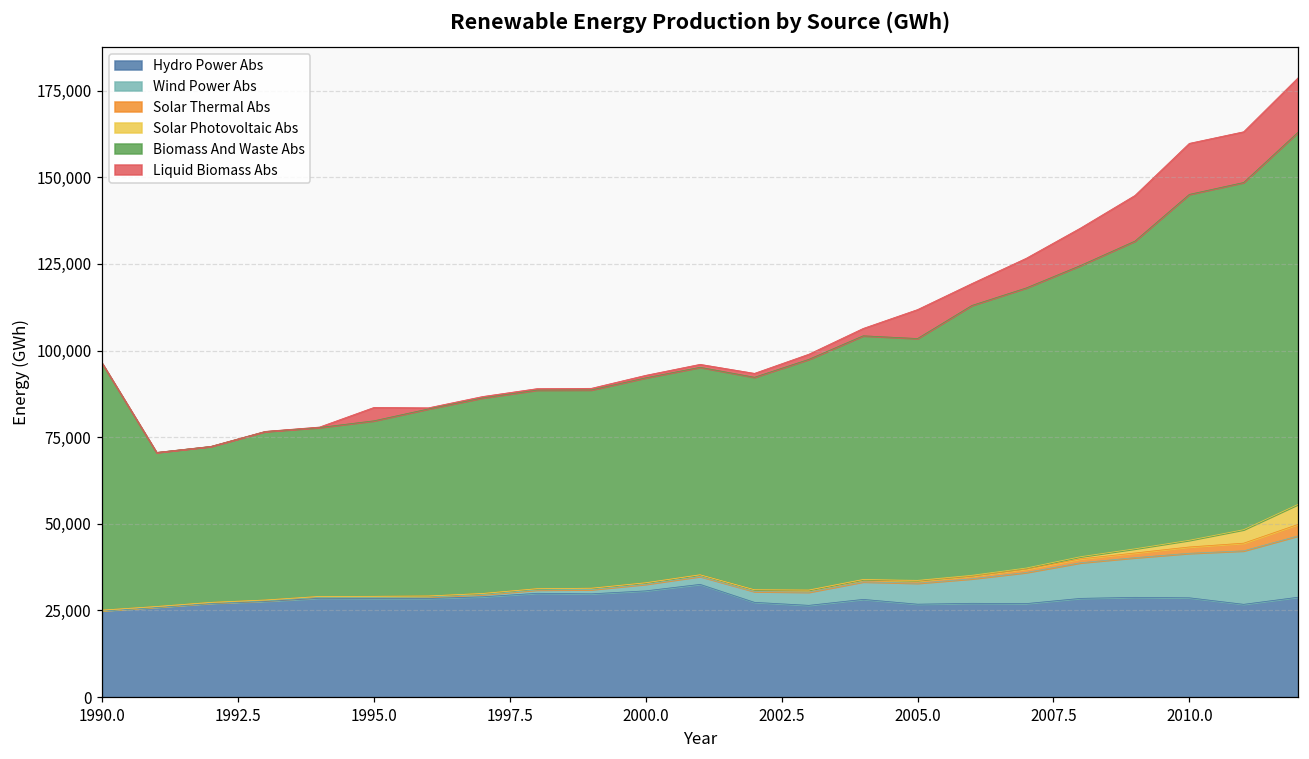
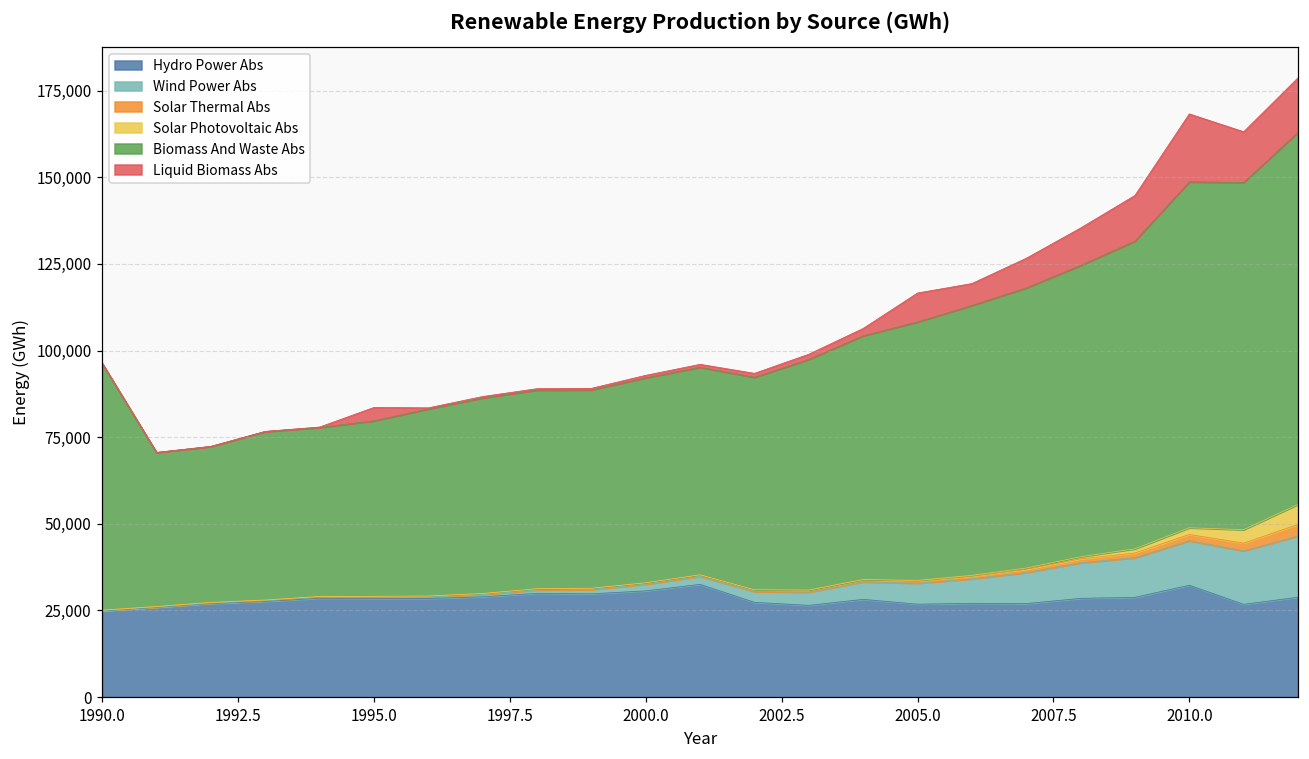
  {
    "Hydro Power Abs": {
      "2000.0": "31,000",
      "2005.0": "27,000",
-     "2010.0": "29,000"
+     "2010.0": "32,000"
    },
    "Wind Power Abs": {
      "2010.0": "13,000"
    },
    "Solar Thermal Abs": {
      "2010.0": "2,000"
    },
    "Solar Photovoltaic Abs": {
      "2010.0": "2,000"
    },
    "Biomass And Waste Abs": {
      "1995.0": "51,000",
-     "2005.0": "70,000",
+     "2005.0": "75,000",
      "2010.0": "100,000"
    },
    "Liquid Biomass Abs": {
      "1995.0": "4,000",
      "2005.0": "8,000",
-     "2010.0": "15,000"
+     "2010.0": "20,000"
    }
  }
